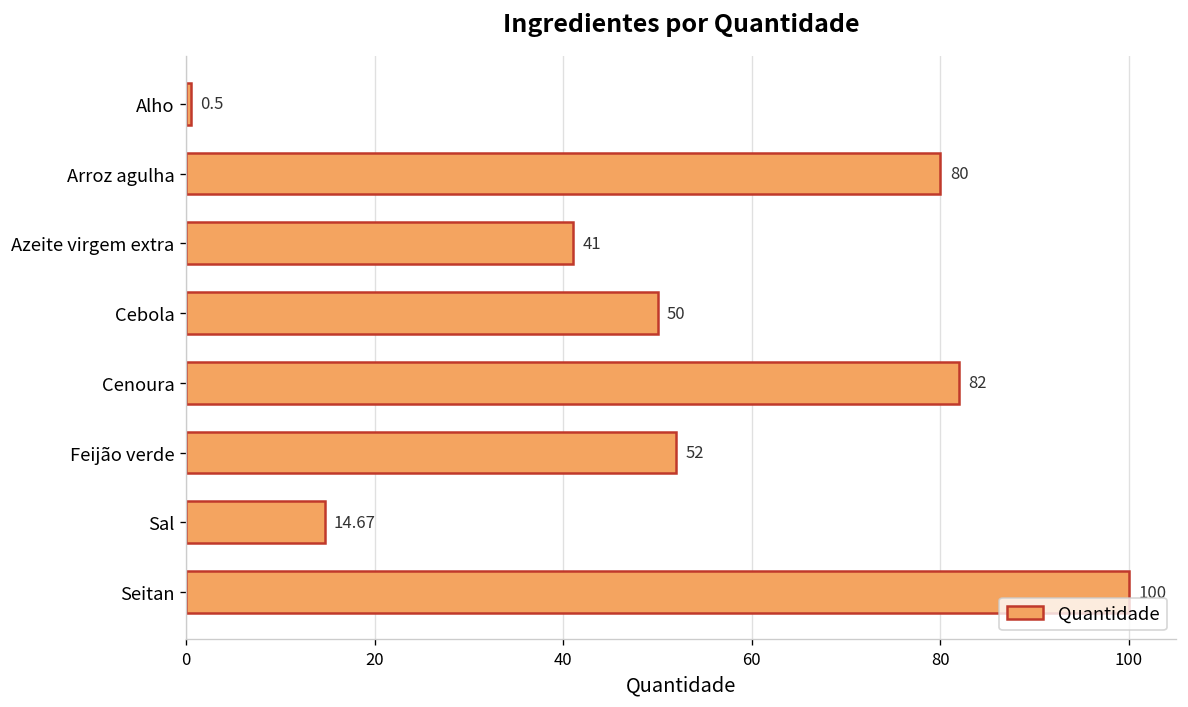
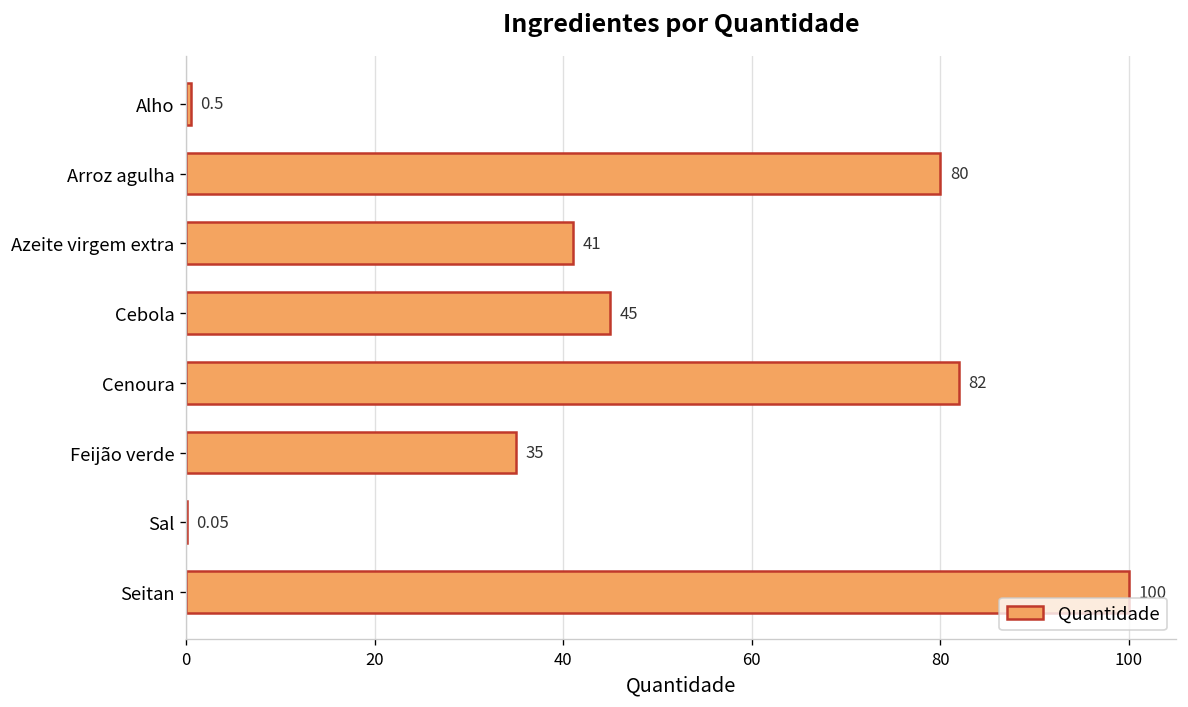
  {
    "Alho": 0.5,
    "Arroz agulha": 80,
    "Azeite virgem extra": 41,
-   "Cebola": 50,
+   "Cebola": 45,
    "Cenoura": 82,
-   "Feijão verde": 52,
-   "Sal": 14.67
+   "Feijão verde": 35,
+   "Sal": 0.05
  }
